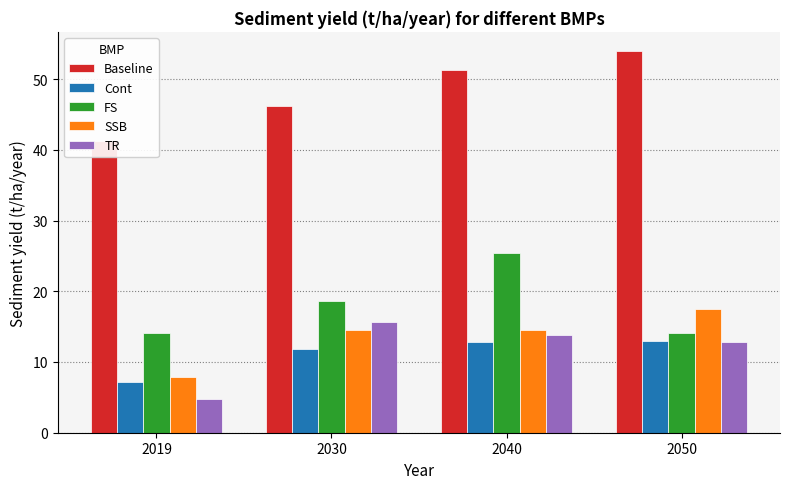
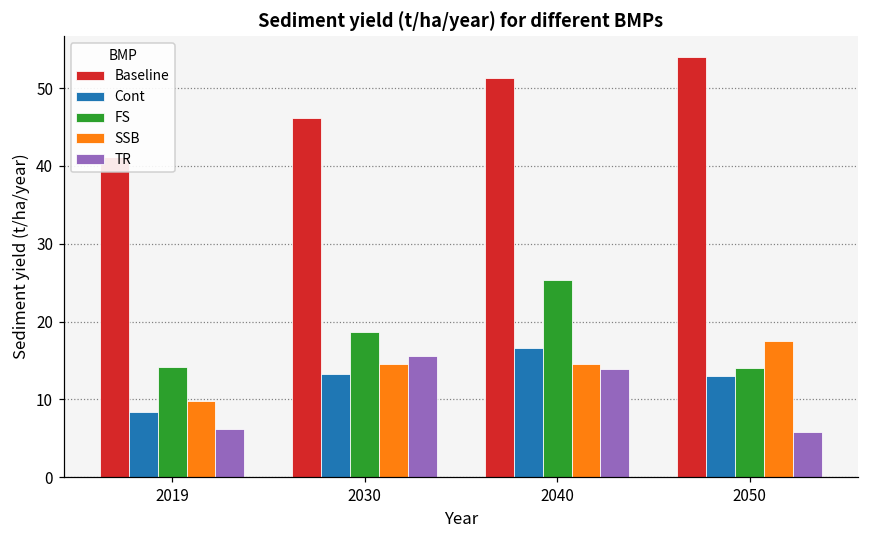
  {
    "Baseline": {
      "2030": 46,
      "2040": 51,
      "2050": 54
    },
    "Cont": {
-     "2019": 7,
-     "2030": 12,
-     "2040": 13,
+     "2019": 8,
+     "2030": 13,
+     "2040": 17,
      "2050": 13
    },
    "FS": {
      "2019": 14,
      "2030": 19,
      "2040": 25,
      "2050": 14
    },
    "SSB": {
-     "2019": 8,
+     "2019": 10,
      "2030": 15,
      "2040": 15,
      "2050": 18
    },
    "TR": {
-     "2019": 5,
+     "2019": 6,
      "2030": 16,
      "2040": 14,
-     "2050": 13
+     "2050": 6
    }
  }
